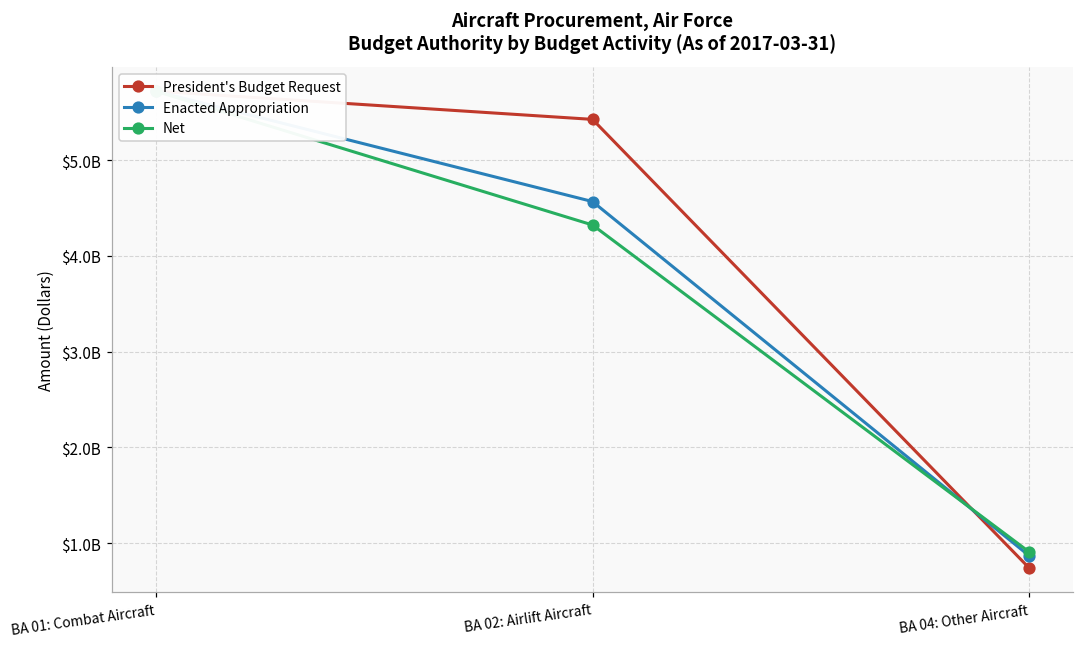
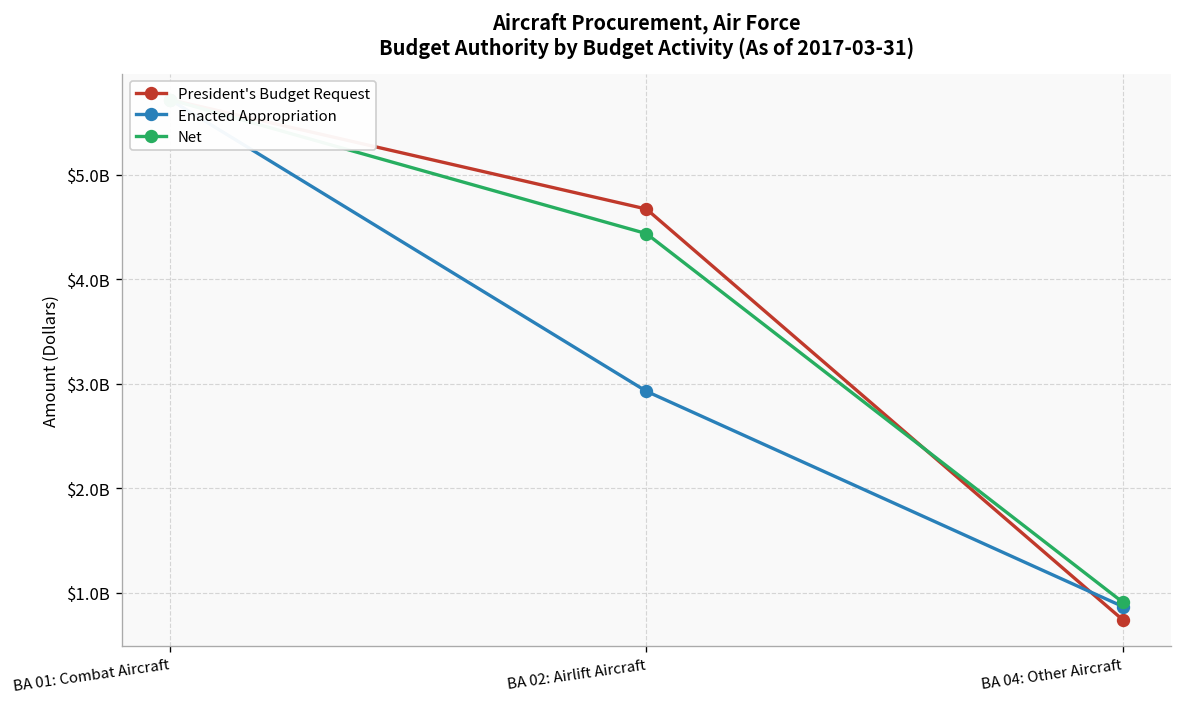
  {
    "President's Budget Request": {
-     "BA 02: Airlift Aircraft": "$5400000000",
+     "BA 02: Airlift Aircraft": "$4700000000",
      "BA 04: Other Aircraft": "$700000000"
    },
    "Enacted Appropriation": {
-     "BA 02: Airlift Aircraft": "$4600000000",
+     "BA 02: Airlift Aircraft": "$2900000000",
      "BA 04: Other Aircraft": "$900000000"
    },
    "Net": {
-     "BA 02: Airlift Aircraft": "$4300000000",
+     "BA 02: Airlift Aircraft": "$4400000000",
      "BA 04: Other Aircraft": "$900000000"
    }
  }
